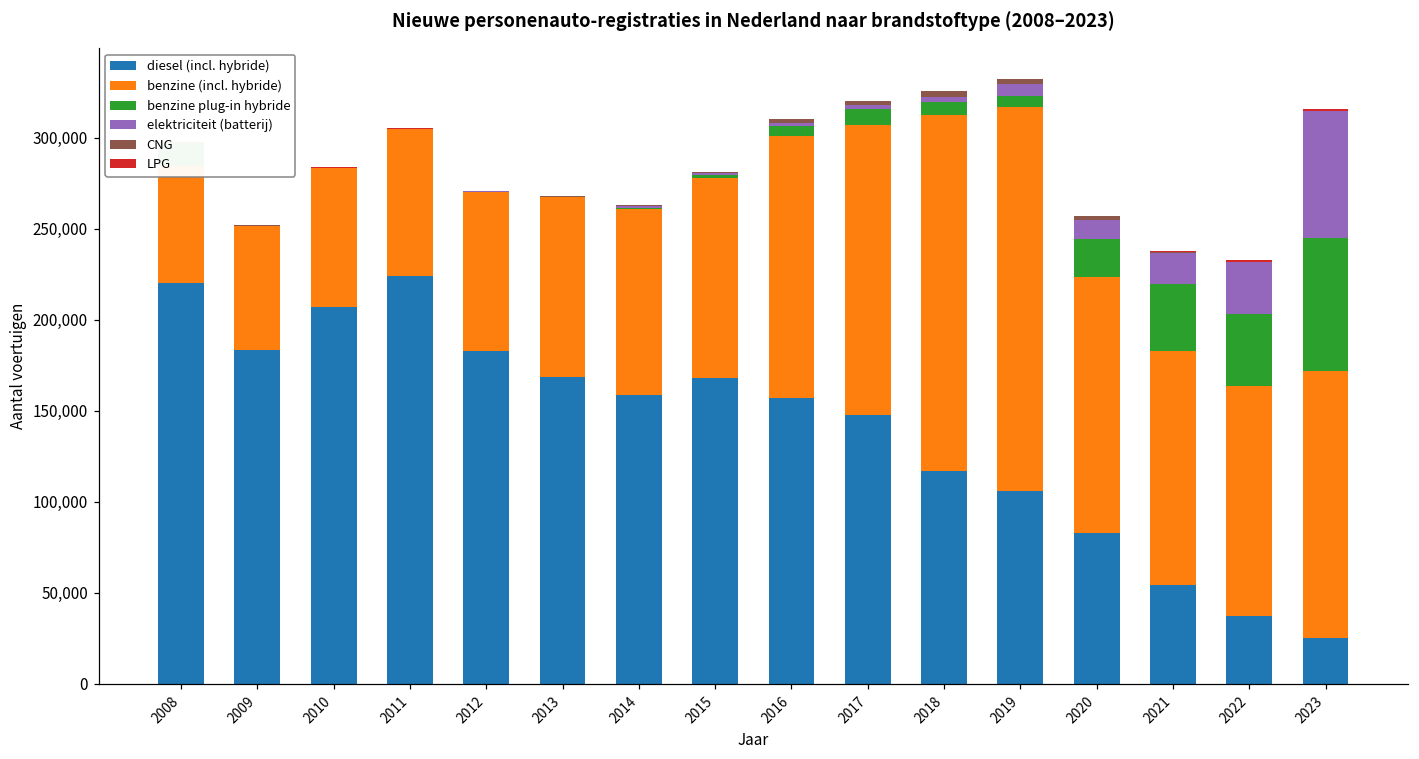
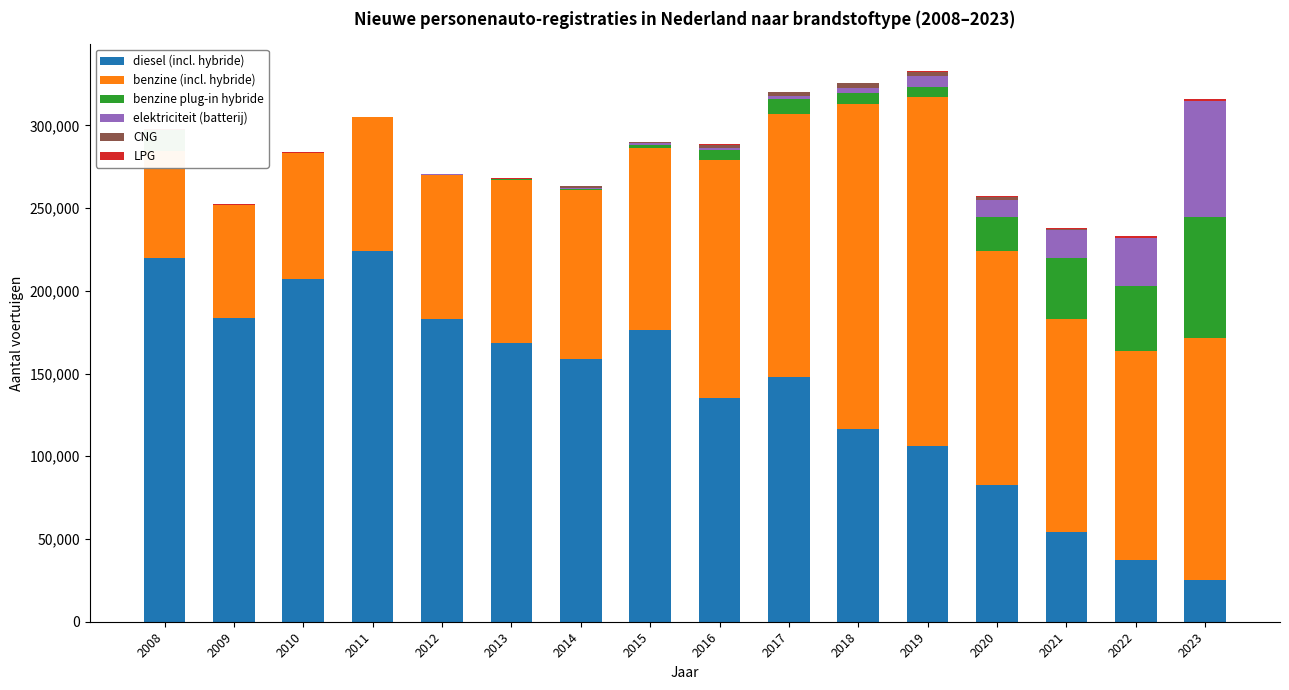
  {
    "diesel (incl. hybride)": {
      "2008": "220,000",
      "2009": "184,000",
      "2010": "207,000",
      "2011": "224,000",
      "2012": "183,000",
      "2013": "169,000",
      "2014": "159,000",
-     "2015": "168,000",
-     "2016": "157,000",
+     "2015": "176,000",
+     "2016": "135,000",
      "2017": "148,000",
      "2018": "117,000",
      "2019": "106,000",
      "2020": "83,000",
      "2021": "54,000",
      "2022": "37,000",
      "2023": "25,000"
    },
    "benzine (incl. hybride)": {
      "2009": "68,000",
      "2010": "76,000",
      "2011": "81,000",
      "2012": "87,000",
      "2013": "99,000",
      "2014": "102,000",
      "2015": "110,000",
      "2016": "144,000",
      "2017": "159,000",
      "2018": "196,000",
      "2019": "211,000",
      "2020": "141,000",
      "2021": "129,000",
      "2022": "127,000",
      "2023": "147,000"
    },
    "benzine plug-in hybride": {
      "2009": "0",
      "2010": "0",
      "2015": "2,000",
      "2016": "5,000",
      "2017": "9,000",
      "2018": "7,000",
      "2019": "6,000",
      "2020": "20,000",
      "2021": "37,000",
      "2022": "40,000",
      "2023": "73,000"
    },
    "elektriciteit (batterij)": {
      "2016": "2,000",
      "2017": "2,000",
      "2018": "3,000",
      "2019": "7,000",
      "2020": "11,000",
      "2021": "17,000",
      "2022": "28,000",
      "2023": "70,000"
    },
    "CNG": {
      "2016": "2,000",
      "2017": "2,000",
      "2018": "3,000",
      "2019": "3,000",
      "2020": "2,000"
    }
  }
